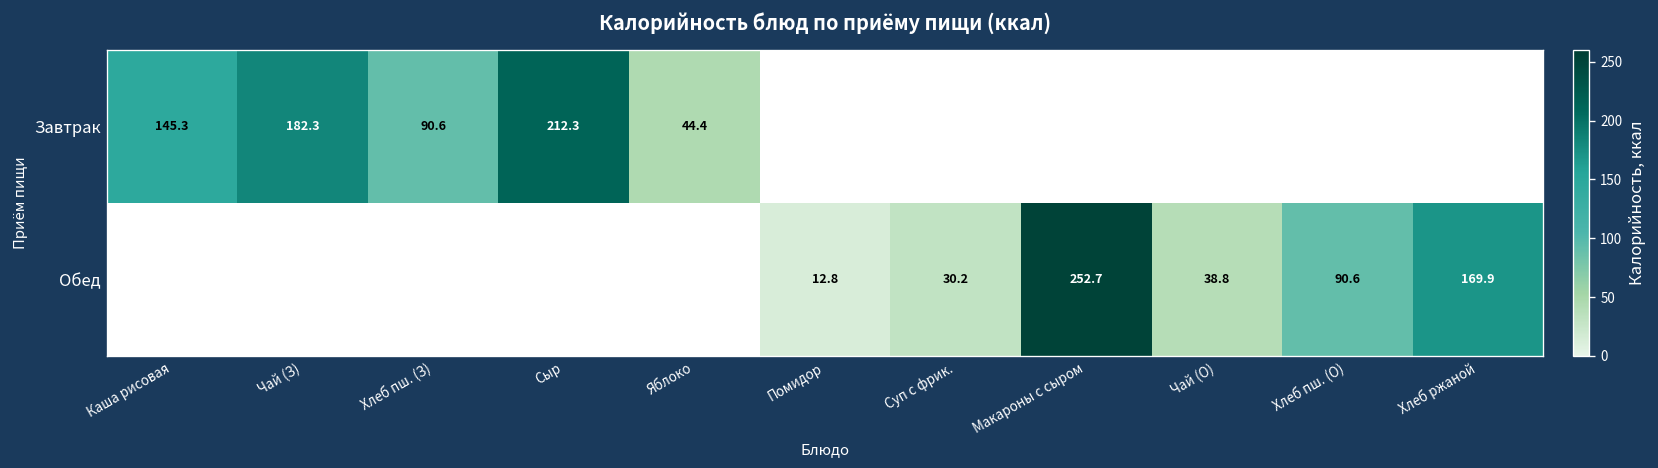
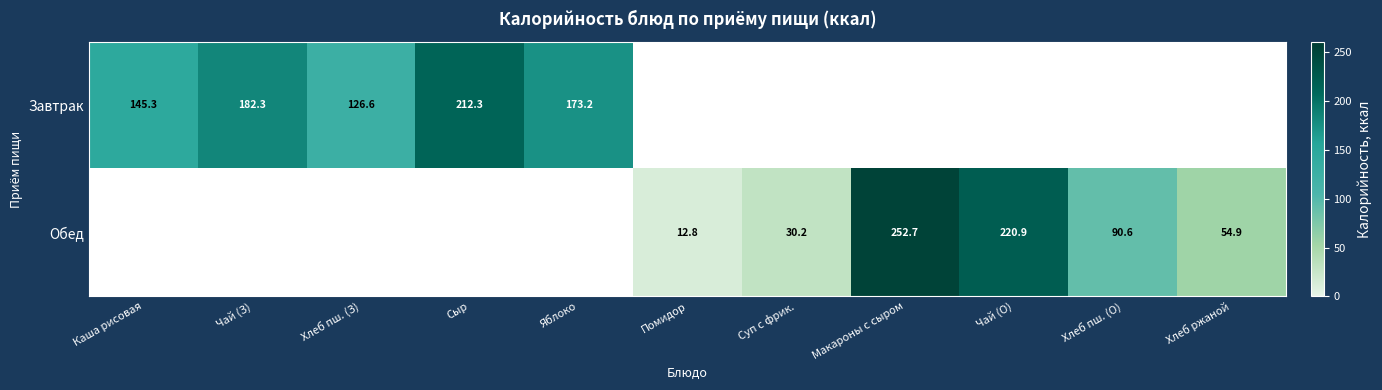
  {
    "Завтрак": {
      "Каша рисовая": 145.3,
      "Чай (З)": 182.3,
-     "Хлеб пш. (З)": 90.6,
+     "Хлеб пш. (З)": 126.6,
      "Сыр": 212.3,
-     "Яблоко": 44.4
+     "Яблоко": 173.2
    },
    "Обед": {
      "Помидор": 12.8,
      "Суп с фрик.": 30.2,
      "Макароны с сыром": 252.7,
-     "Чай (О)": 38.8,
+     "Чай (О)": 220.9,
      "Хлеб пш. (О)": 90.6,
-     "Хлеб ржаной": 169.9
+     "Хлеб ржаной": 54.9
    }
  }
